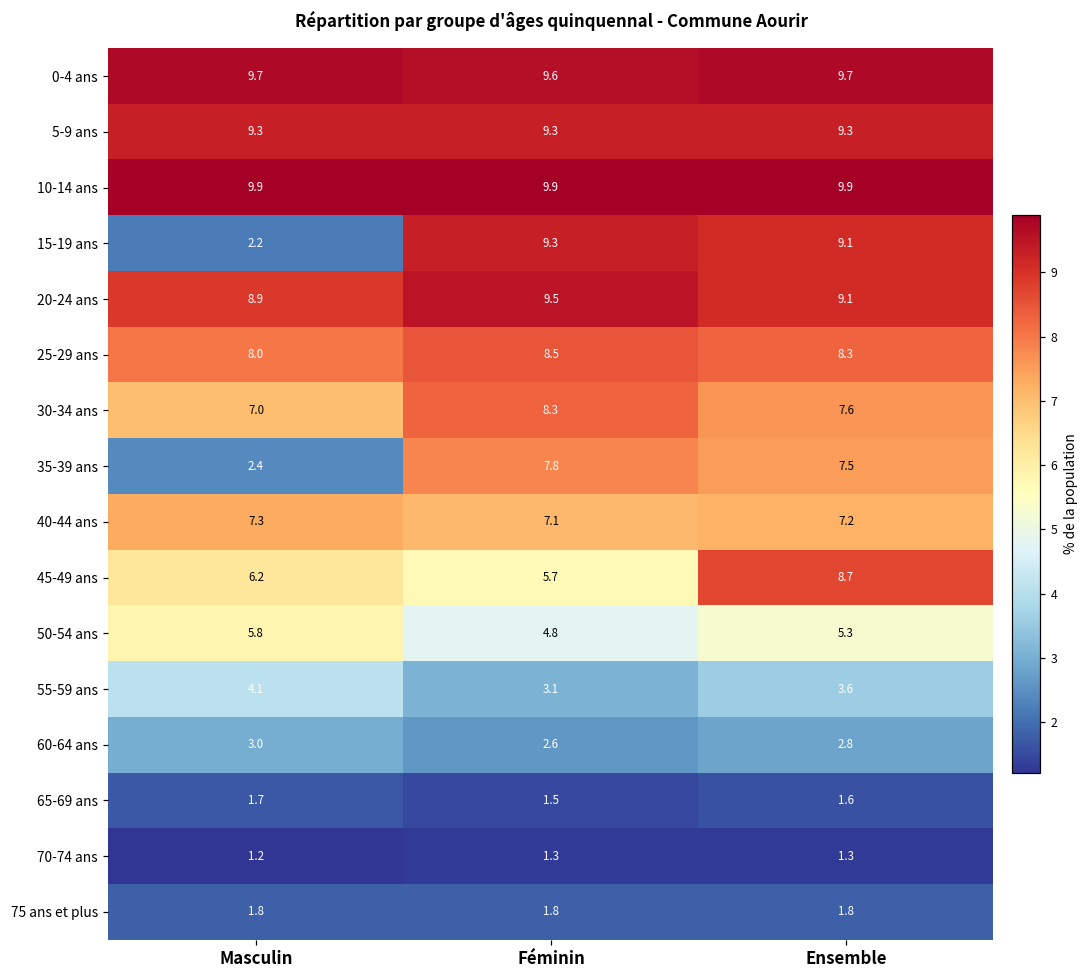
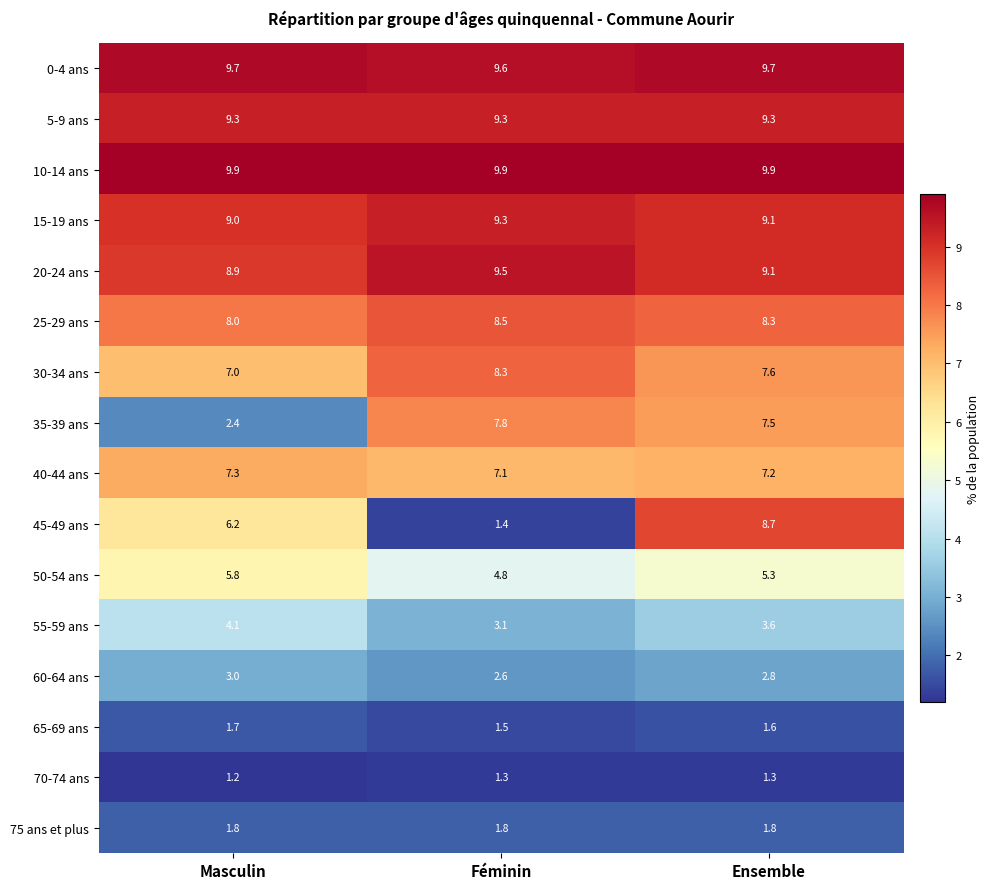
  {
    "0-4 ans": {
      "Masculin": 9.7,
      "Féminin": 9.6,
      "Ensemble": 9.7
    },
    "5-9 ans": {
      "Masculin": 9.3,
      "Féminin": 9.3,
      "Ensemble": 9.3
    },
    "10-14 ans": {
      "Masculin": 9.9,
      "Féminin": 9.9,
      "Ensemble": 9.9
    },
    "15-19 ans": {
-     "Masculin": 2.2,
+     "Masculin": 9.0,
      "Féminin": 9.3,
      "Ensemble": 9.1
    },
    "20-24 ans": {
      "Masculin": 8.9,
      "Féminin": 9.5,
      "Ensemble": 9.1
    },
    "25-29 ans": {
      "Masculin": 8.0,
      "Féminin": 8.5,
      "Ensemble": 8.3
    },
    "30-34 ans": {
      "Masculin": 7.0,
      "Féminin": 8.3,
      "Ensemble": 7.6
    },
    "35-39 ans": {
      "Masculin": 2.4,
      "Féminin": 7.8,
      "Ensemble": 7.5
    },
    "40-44 ans": {
      "Masculin": 7.3,
      "Féminin": 7.1,
      "Ensemble": 7.2
    },
    "45-49 ans": {
      "Masculin": 6.2,
-     "Féminin": 5.7,
+     "Féminin": 1.4,
      "Ensemble": 8.7
    },
    "50-54 ans": {
      "Masculin": 5.8,
      "Féminin": 4.8,
      "Ensemble": 5.3
    },
    "55-59 ans": {
      "Masculin": 4.1,
      "Féminin": 3.1,
      "Ensemble": 3.6
    },
    "60-64 ans": {
      "Masculin": 3.0,
      "Féminin": 2.6,
      "Ensemble": 2.8
    },
    "65-69 ans": {
      "Masculin": 1.7,
      "Féminin": 1.5,
      "Ensemble": 1.6
    },
    "70-74 ans": {
      "Masculin": 1.2,
      "Féminin": 1.3,
      "Ensemble": 1.3
    },
    "75 ans et plus": {
      "Masculin": 1.8,
      "Féminin": 1.8,
      "Ensemble": 1.8
    }
  }
